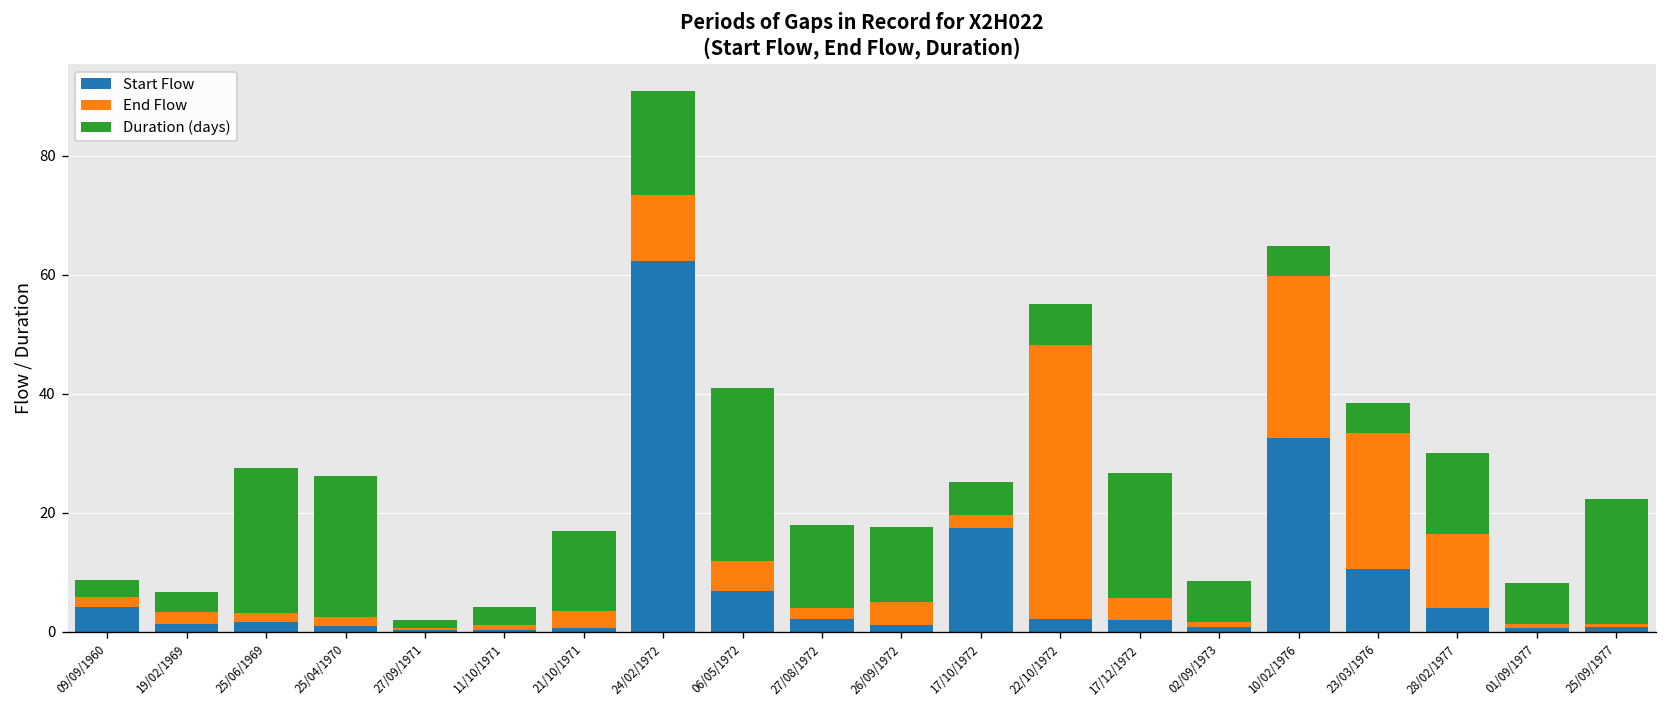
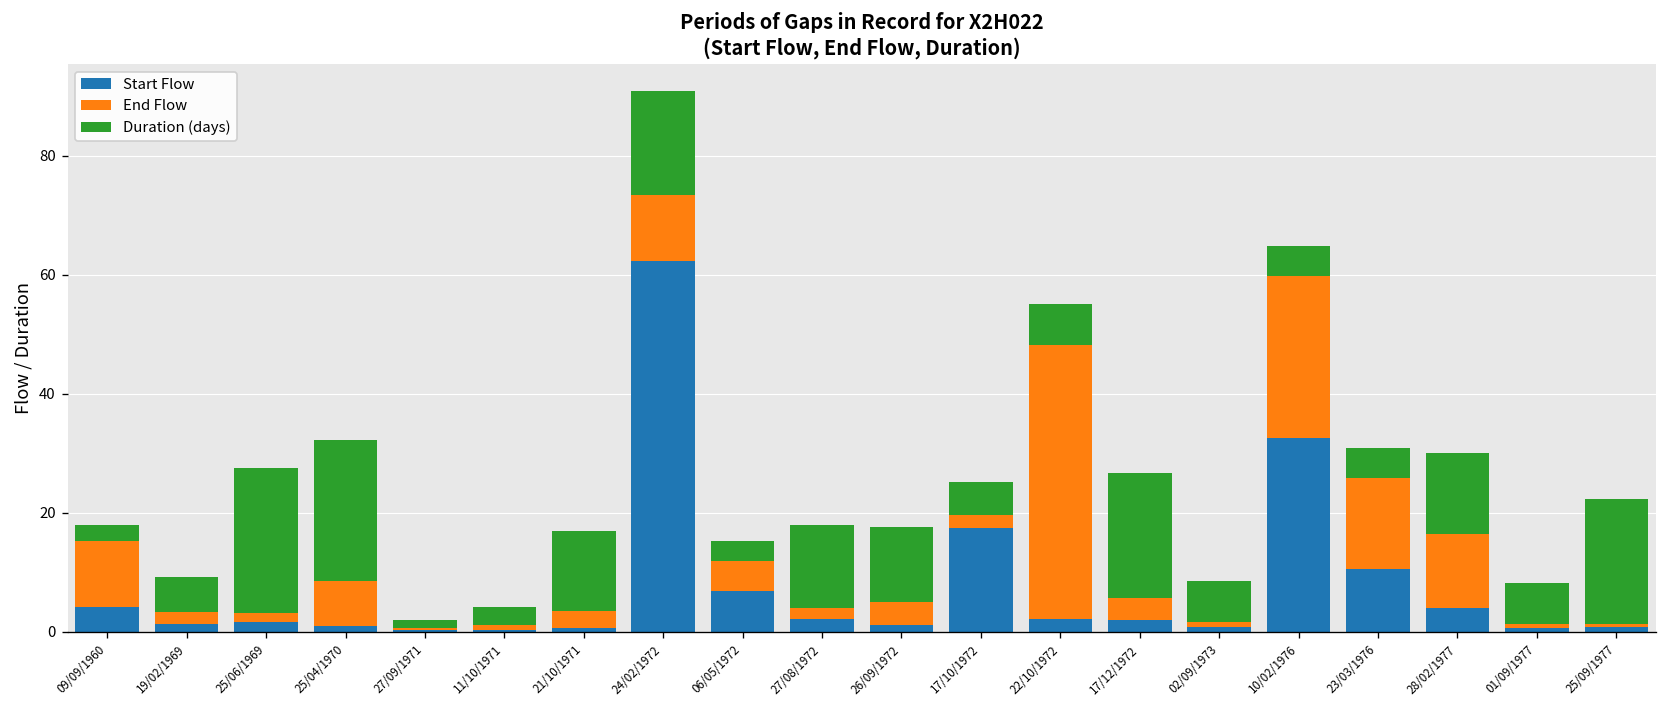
  {
    "Start Flow": {
      "09/09/1960": 4,
      "19/02/1969": 1,
      "25/06/1969": 2,
      "25/04/1970": 1,
      "21/10/1971": 1,
      "24/02/1972": 62,
      "06/05/1972": 7,
      "27/08/1972": 2,
      "26/09/1972": 1,
      "17/10/1972": 18,
      "22/10/1972": 2,
      "17/12/1972": 2,
      "02/09/1973": 1,
      "10/02/1976": 33,
      "23/03/1976": 11,
      "28/02/1977": 4,
      "01/09/1977": 1,
      "25/09/1977": 1
    },
    "End Flow": {
-     "09/09/1960": 2,
+     "09/09/1960": 11,
      "19/02/1969": 2,
      "25/06/1969": 1,
-     "25/04/1970": 1,
+     "25/04/1970": 7,
      "11/10/1971": 1,
      "21/10/1971": 3,
      "24/02/1972": 11,
      "06/05/1972": 5,
      "27/08/1972": 2,
      "26/09/1972": 4,
      "17/10/1972": 2,
      "22/10/1972": 46,
      "17/12/1972": 4,
      "02/09/1973": 1,
      "10/02/1976": 27,
-     "23/03/1976": 23,
+     "23/03/1976": 15,
      "28/02/1977": 12,
      "01/09/1977": 1
    },
    "Duration (days)": {
      "09/09/1960": 3,
-     "19/02/1969": 3,
+     "19/02/1969": 6,
      "25/06/1969": 24,
      "25/04/1970": 24,
      "27/09/1971": 1,
      "11/10/1971": 3,
      "21/10/1971": 14,
      "24/02/1972": 17,
-     "06/05/1972": 29,
+     "06/05/1972": 3,
      "27/08/1972": 14,
      "26/09/1972": 13,
      "17/10/1972": 6,
      "22/10/1972": 7,
      "17/12/1972": 21,
      "02/09/1973": 7,
      "10/02/1976": 5,
      "23/03/1976": 5,
      "28/02/1977": 14,
      "01/09/1977": 7,
      "25/09/1977": 21
    }
  }
